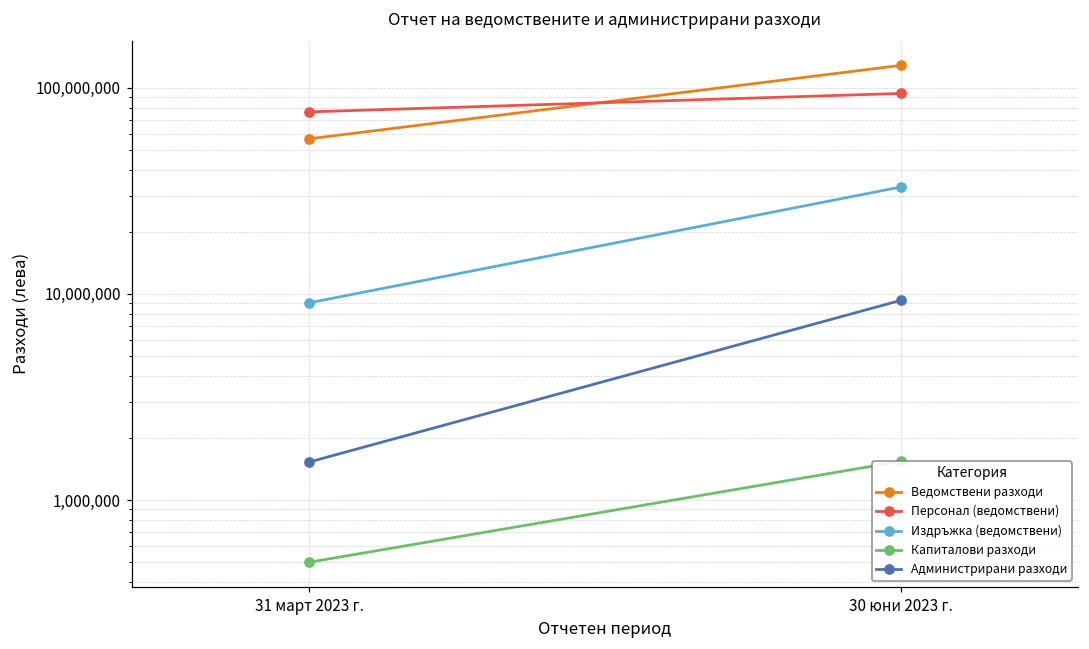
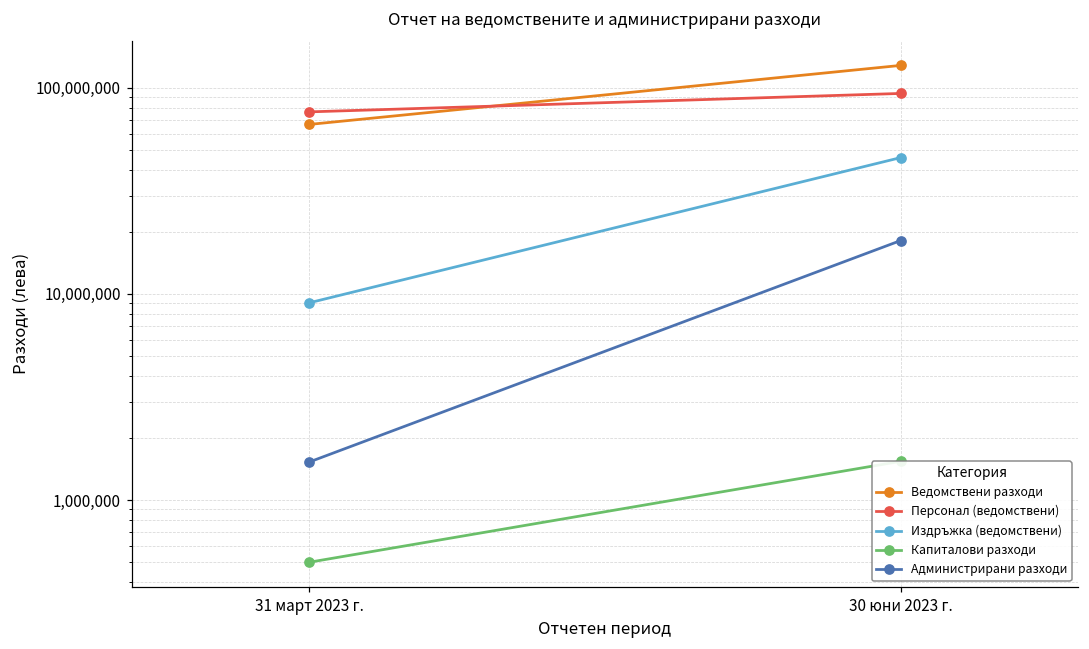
  {
    "Ведомствени разходи": {
-     "31 март 2023 г.": "57,000,000",
+     "31 март 2023 г.": "66,000,000",
      "30 юни 2023 г.": "130,000,000"
    },
    "Персонал (ведомствени)": {
      "31 март 2023 г.": "76,000,000",
      "30 юни 2023 г.": "90,000,000"
    },
    "Издръжка (ведомствени)": {
      "31 март 2023 г.": "9,000,000",
-     "30 юни 2023 г.": "33,000,000"
+     "30 юни 2023 г.": "46,000,000"
    },
    "Капиталови разходи": {
      "31 март 2023 г.": "500,000",
      "30 юни 2023 г.": "1,500,000"
    },
    "Администрирани разходи": {
      "31 март 2023 г.": "1,500,000",
-     "30 юни 2023 г.": "9,000,000"
+     "30 юни 2023 г.": "18,000,000"
    }
  }
